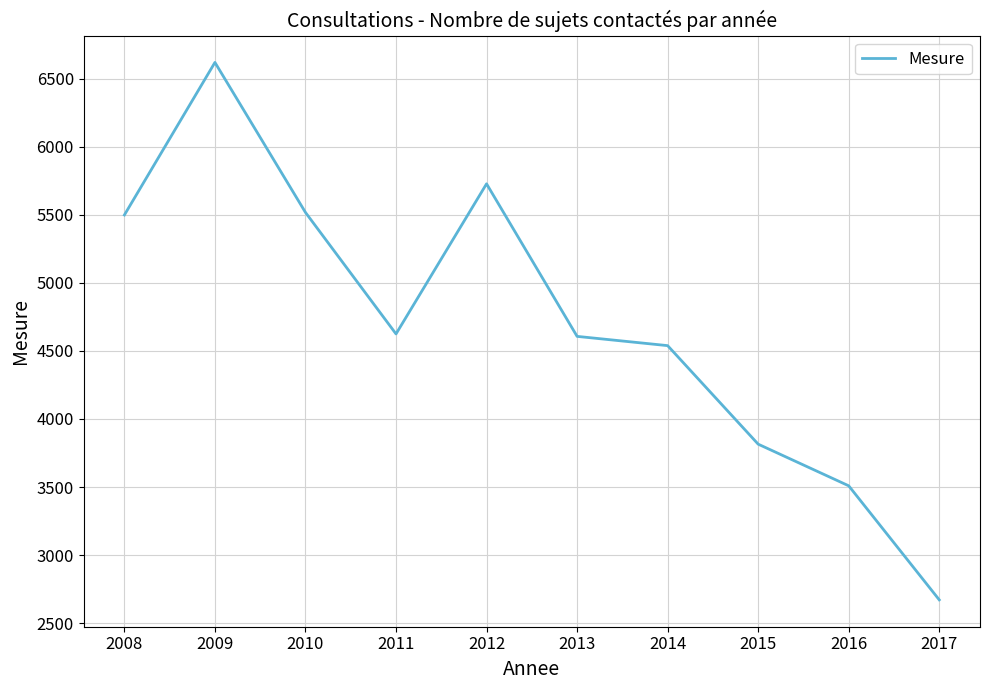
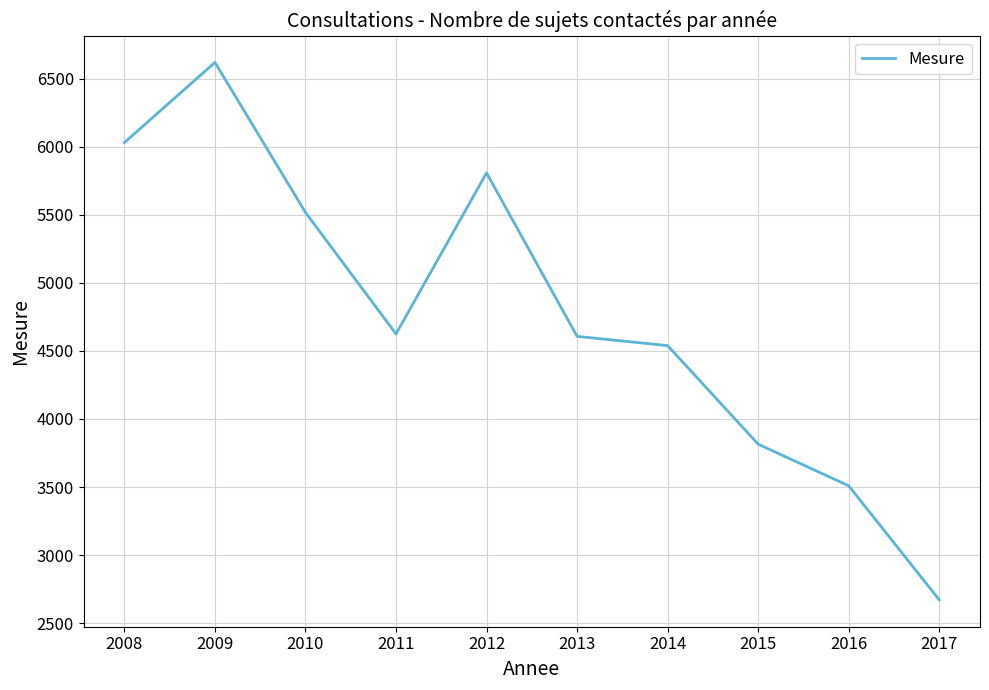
  {
-   "2008": 5500,
+   "2008": 6030,
    "2009": 6620,
    "2010": 5520,
    "2011": 4630,
-   "2012": 5730,
+   "2012": 5810,
    "2013": 4610,
    "2014": 4540,
    "2015": 3820,
    "2016": 3510,
    "2017": 2670
  }
